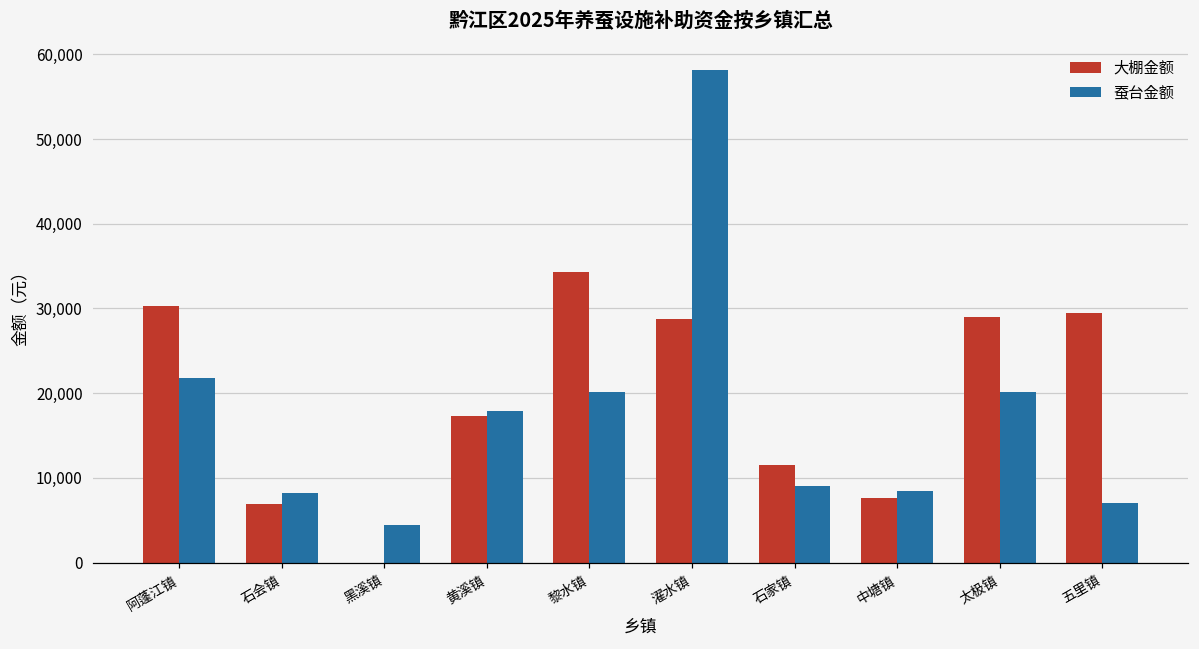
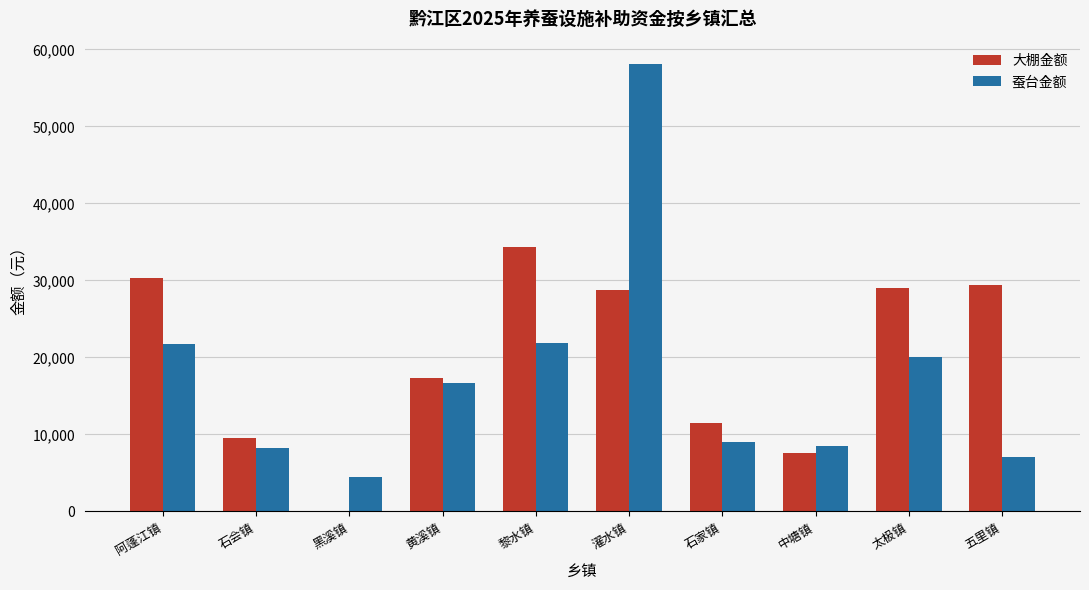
  {
    "大棚金额": {
      "阿蓬江镇": "30,000",
-     "石会镇": "7,000",
+     "石会镇": "9,000",
      "黑溪镇": "0",
      "黄溪镇": "17,000",
      "黎水镇": "34,000",
      "濯水镇": "29,000",
      "石家镇": "11,000",
      "中塘镇": "8,000",
      "太极镇": "29,000",
      "五里镇": "29,000"
    },
    "蚕台金额": {
      "阿蓬江镇": "22,000",
      "石会镇": "8,000",
      "黑溪镇": "4,000",
-     "黄溪镇": "18,000",
-     "黎水镇": "20,000",
+     "黄溪镇": "17,000",
+     "黎水镇": "22,000",
      "濯水镇": "58,000",
      "石家镇": "9,000",
      "中塘镇": "8,000",
      "太极镇": "20,000",
      "五里镇": "7,000"
    }
  }
